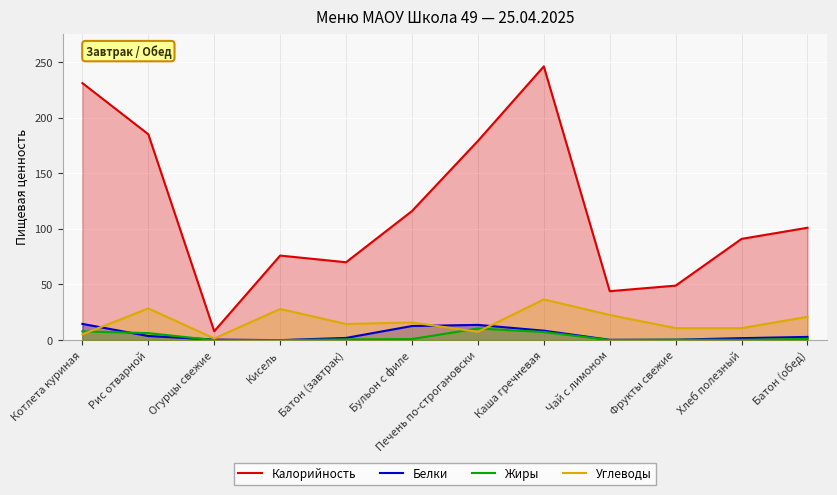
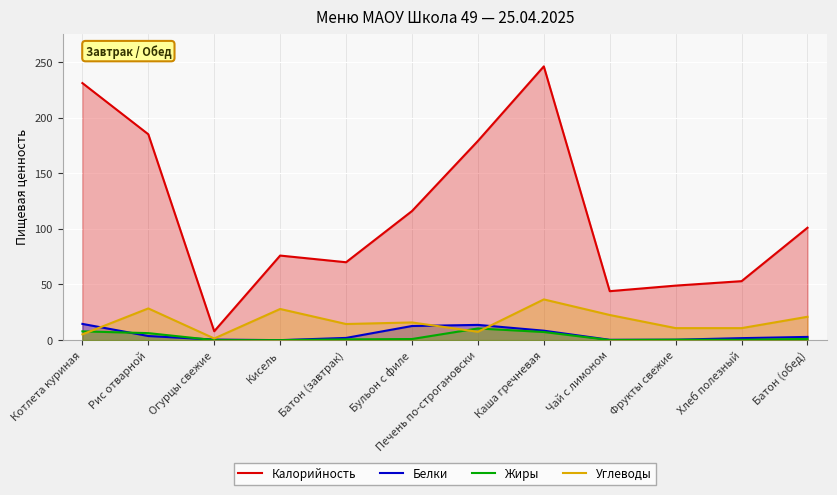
  {
    "Калорийность": {
      "Котлета куриная": 231,
      "Рис отварной": 185,
      "Огурцы свежие": 8,
      "Кисель": 76,
      "Батон (завтрак)": 70,
      "Бульон с филе": 116,
      "Печень по-строгановски": 179,
      "Каша гречневая": 246,
      "Чай с лимоном": 44,
      "Фрукты свежие": 49,
-     "Хлеб полезный": 91,
+     "Хлеб полезный": 53,
      "Батон (обед)": 101
    },
    "Белки": {
      "Котлета куриная": 15,
      "Рис отварной": 4,
      "Бульон с филе": 13,
      "Печень по-строгановски": 14
    },
    "Жиры": {
      "Котлета куриная": 8,
      "Рис отварной": 6,
      "Бульон с филе": 1,
      "Печень по-строгановски": 11
    },
    "Углеводы": {
      "Котлета куриная": 5,
      "Рис отварной": 29,
      "Кисель": 28,
      "Батон (завтрак)": 15,
      "Бульон с филе": 16,
      "Печень по-строгановски": 8,
      "Каша гречневая": 37,
      "Чай с лимоном": 23,
      "Фрукты свежие": 11,
      "Хлеб полезный": 11,
      "Батон (обед)": 21
    }
  }
